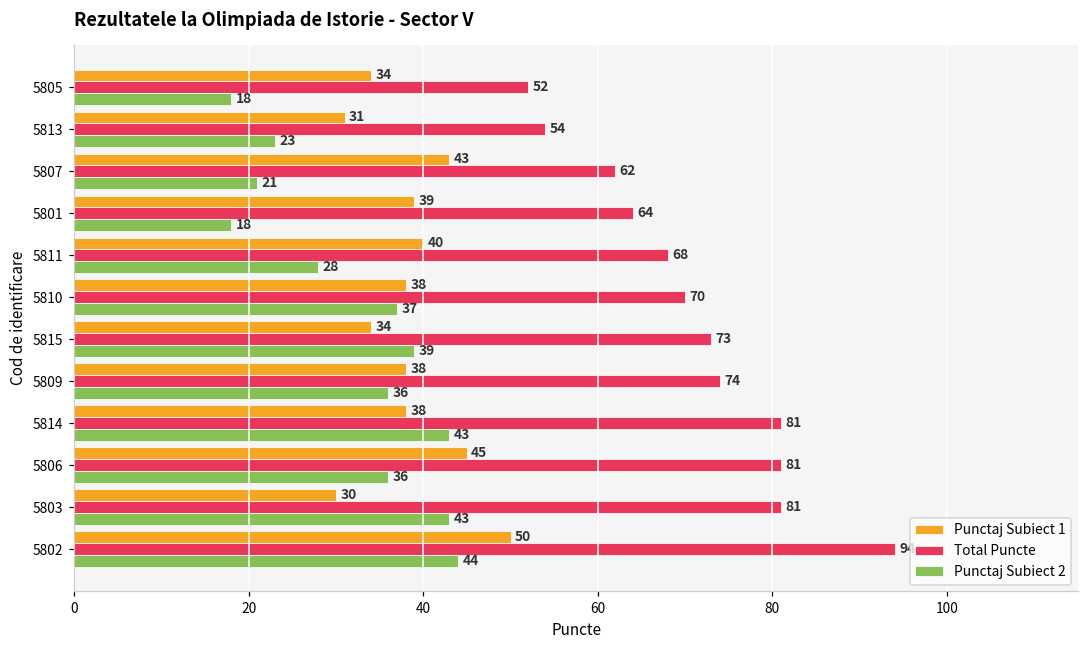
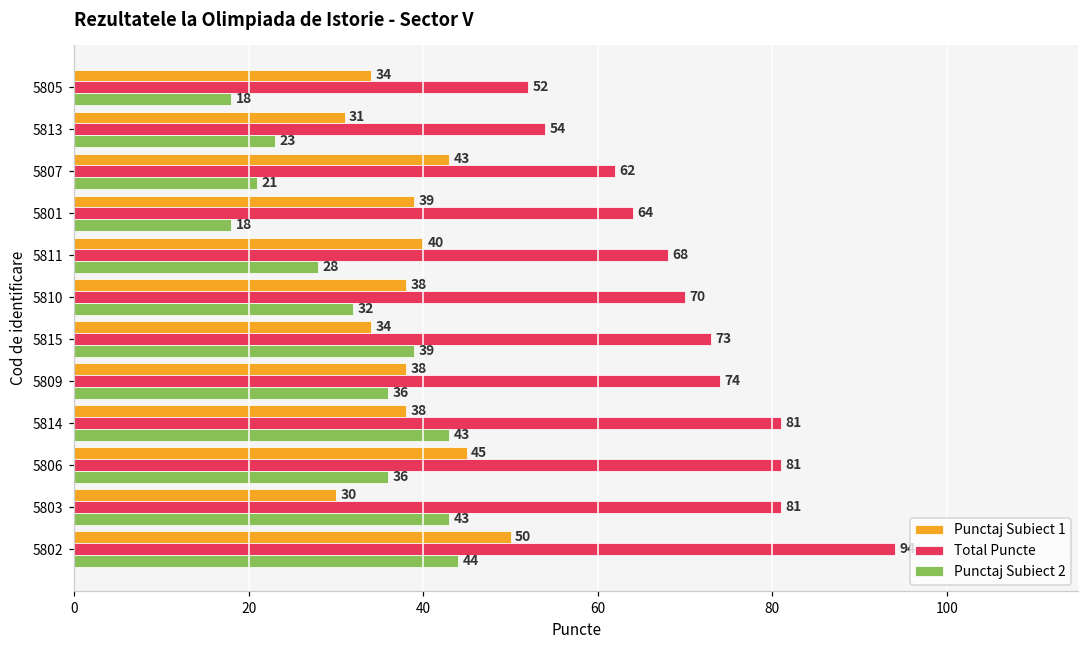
  {
    "Punctaj Subiect 1": {
      "5805": 34,
      "5813": 31,
      "5807": 43,
      "5801": 39,
      "5811": 40,
      "5810": 38,
      "5815": 34,
      "5809": 38,
      "5814": 38,
      "5806": 45,
      "5803": 30,
      "5802": 50
    },
    "Total Puncte": {
      "5805": 52,
      "5813": 54,
      "5807": 62,
      "5801": 64,
      "5811": 68,
      "5810": 70,
      "5815": 73,
      "5809": 74,
      "5814": 81,
      "5806": 81,
      "5803": 81
    },
    "Punctaj Subiect 2": {
      "5805": 18,
      "5813": 23,
      "5807": 21,
      "5801": 18,
      "5811": 28,
-     "5810": 37,
+     "5810": 32,
      "5815": 39,
      "5809": 36,
      "5814": 43,
      "5806": 36,
      "5803": 43,
      "5802": 44
    }
  }
